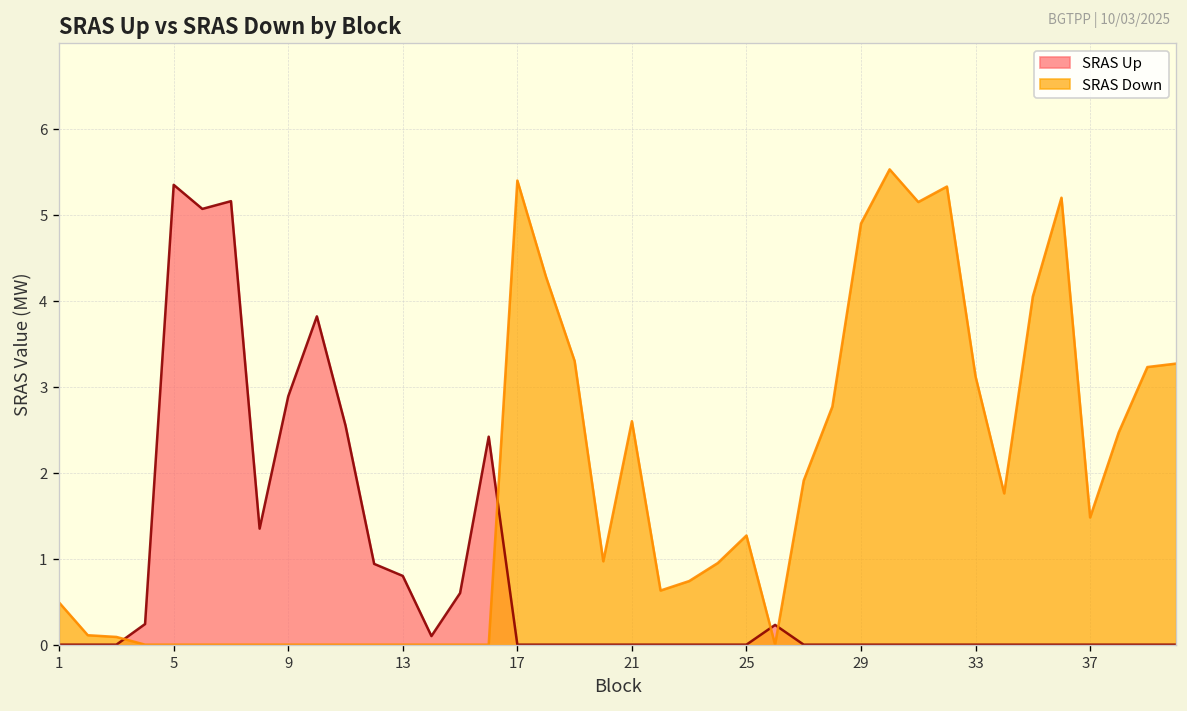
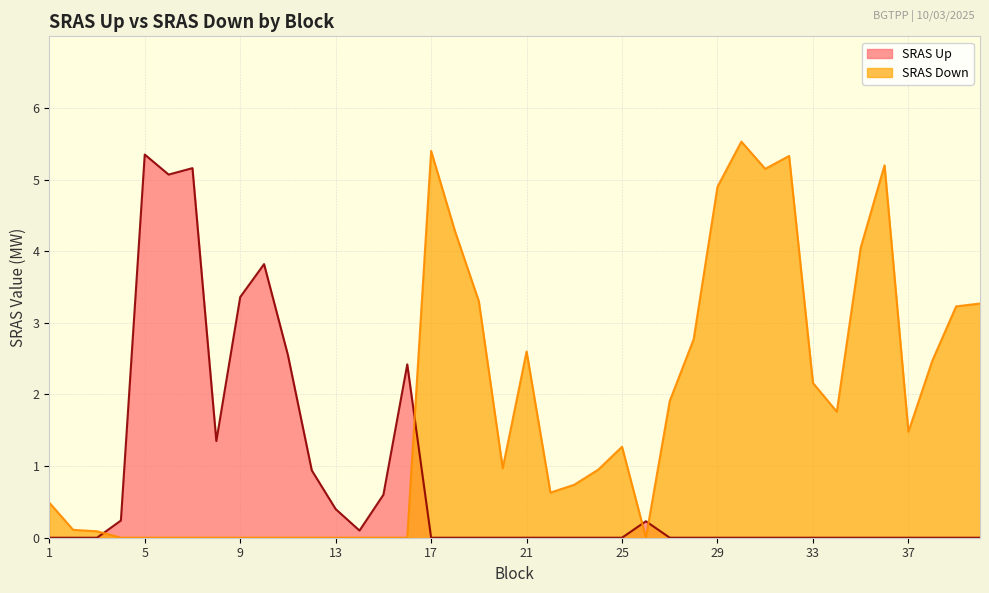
  {
    "SRAS Up": {
      "1": 0.0,
      "5": 5.4,
-     "9": 2.9,
-     "13": 0.8,
+     "9": 3.4,
+     "13": 0.4,
      "17": 0.0,
      "21": 0.0,
      "25": 0.0,
      "29": 0.0,
      "33": 0.0,
      "37": 0.0
    },
    "SRAS Down": {
      "1": 0.5,
      "5": 0.0,
      "9": 0.0,
      "13": 0.0,
      "17": 5.4,
      "21": 2.6,
      "25": 1.3,
      "29": 4.9,
-     "33": 3.1,
+     "33": 2.2,
      "37": 1.5
    }
  }
